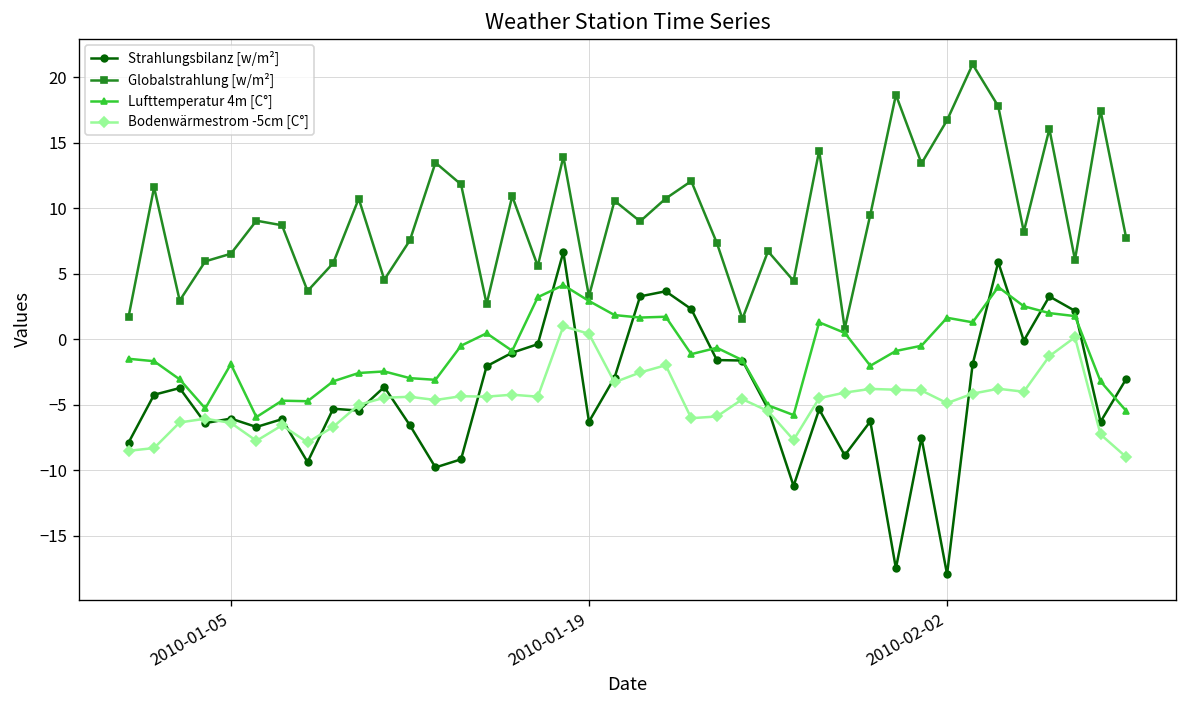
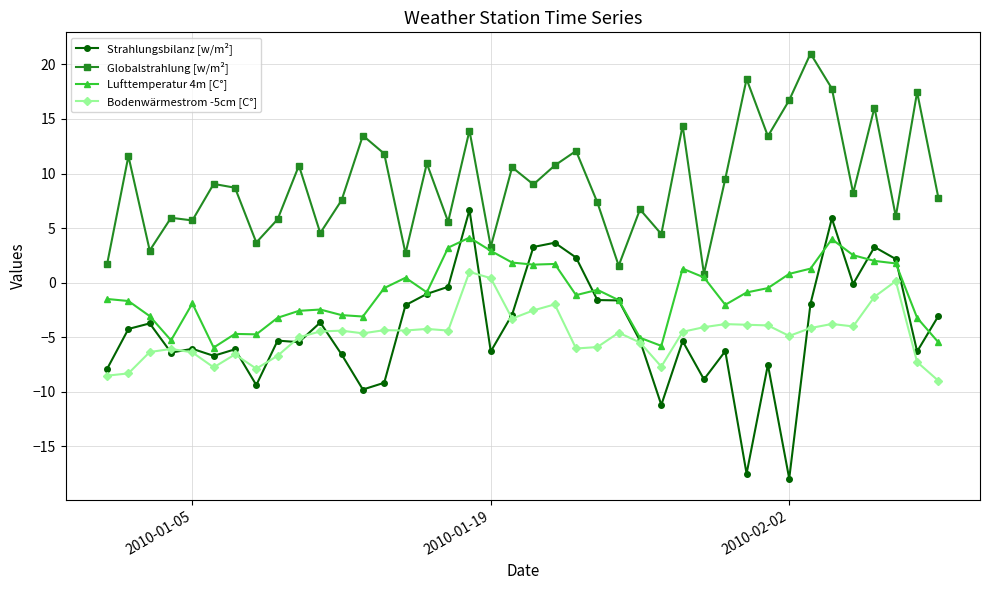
  {
    "Strahlungsbilanz [w/m²]": {
      "2010-01-05": -6.1,
      "2010-01-19": -6.3,
      "2010-02-02": -18.0
    },
    "Globalstrahlung [w/m²]": {
-     "2010-01-05": 6.5,
+     "2010-01-05": 5.7,
      "2010-01-19": 3.3,
      "2010-02-02": 16.7
    },
    "Lufttemperatur 4m [C°]": {
      "2010-01-05": -1.9,
      "2010-01-19": 2.9,
-     "2010-02-02": 1.6
+     "2010-02-02": 0.8
    },
    "Bodenwärmestrom -5cm [C°]": {
      "2010-01-05": -6.4,
      "2010-01-19": 0.4,
      "2010-02-02": -4.9
    }
  }
